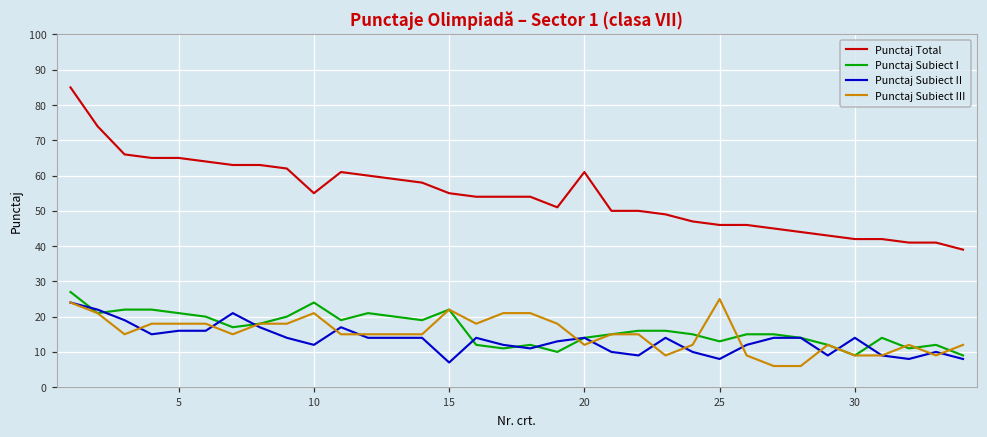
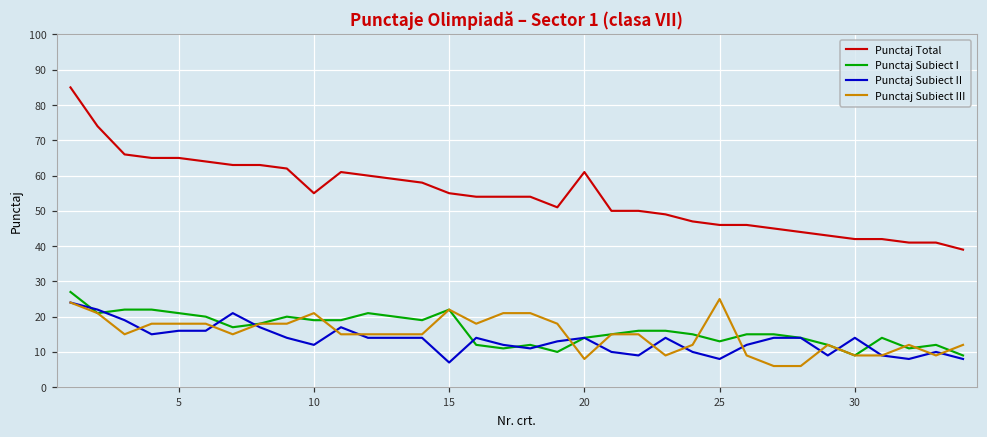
  {
    "Punctaj Total": {
      "5": 65,
      "10": 55,
      "15": 55,
      "20": 61,
      "25": 46,
      "30": 42
    },
    "Punctaj Subiect I": {
      "5": 21,
-     "10": 24,
+     "10": 19,
      "25": 13
    },
    "Punctaj Subiect II": {
      "5": 16,
      "10": 12,
      "15": 7,
      "25": 8,
      "30": 14
    },
    "Punctaj Subiect III": {
      "5": 18,
      "10": 21,
-     "20": 12,
+     "20": 8,
      "25": 25
    }
  }
